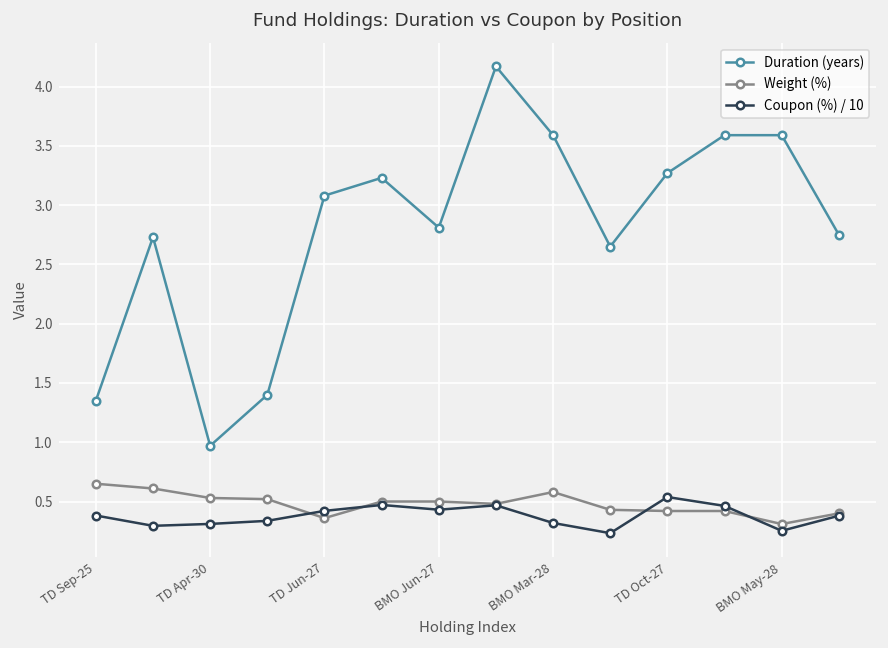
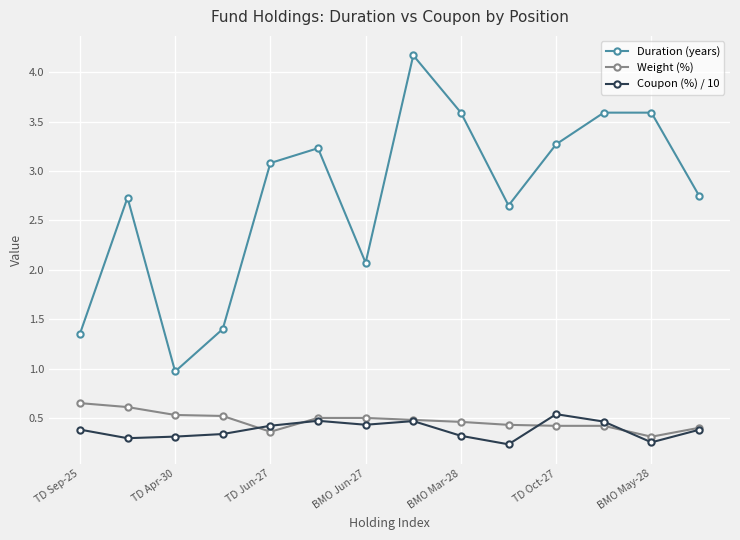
  {
    "Duration (years)": {
      "TD Sep-25": 1.4,
      "TD Apr-30": 1.0,
      "TD Jun-27": 3.1,
-     "BMO Jun-27": 2.8,
+     "BMO Jun-27": 2.1,
      "BMO Mar-28": 3.6,
      "TD Oct-27": 3.3,
      "BMO May-28": 3.6
    },
    "Weight (%)": {
      "TD Sep-25": 0.7,
      "TD Apr-30": 0.5,
      "TD Jun-27": 0.4,
      "BMO Jun-27": 0.5,
-     "BMO Mar-28": 0.6,
+     "BMO Mar-28": 0.5,
      "TD Oct-27": 0.4,
      "BMO May-28": 0.3
    },
    "Coupon (%) / 10": {
      "TD Sep-25": 0.4,
      "TD Apr-30": 0.3,
      "TD Jun-27": 0.4,
      "BMO Jun-27": 0.4,
      "BMO Mar-28": 0.3,
      "TD Oct-27": 0.5,
      "BMO May-28": 0.3
    }
  }
